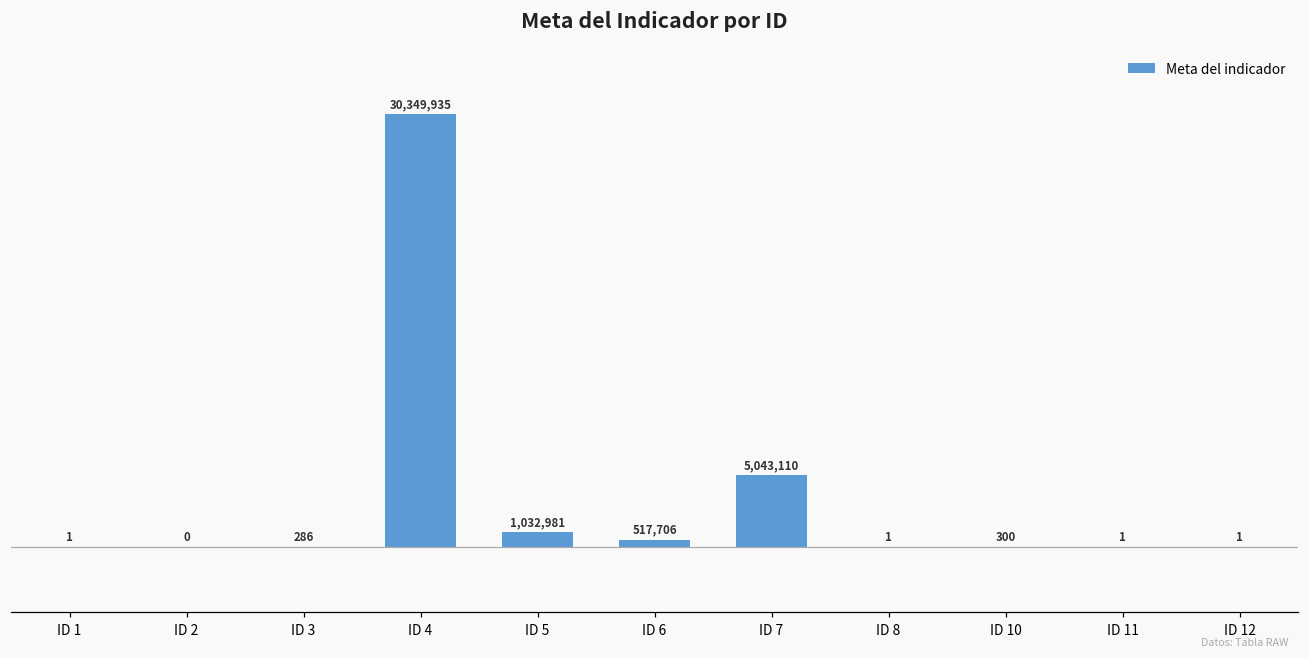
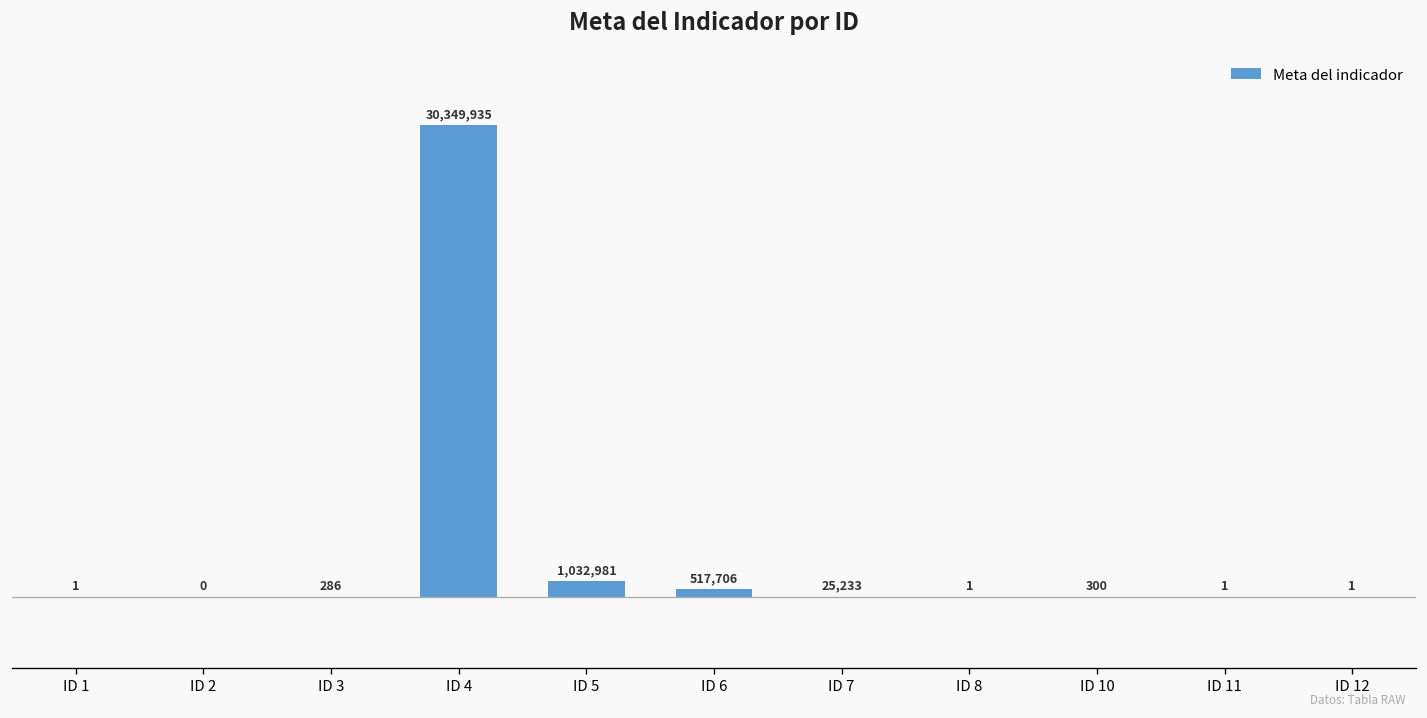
  {
    "ID 1": "1",
    "ID 2": "0",
    "ID 3": "286",
    "ID 4": "30,349,935",
    "ID 5": "1,032,981",
    "ID 6": "517,706",
-   "ID 7": "5,043,110",
+   "ID 7": "25,233",
    "ID 8": "1",
    "ID 10": "300",
    "ID 11": "1",
    "ID 12": "1"
  }
